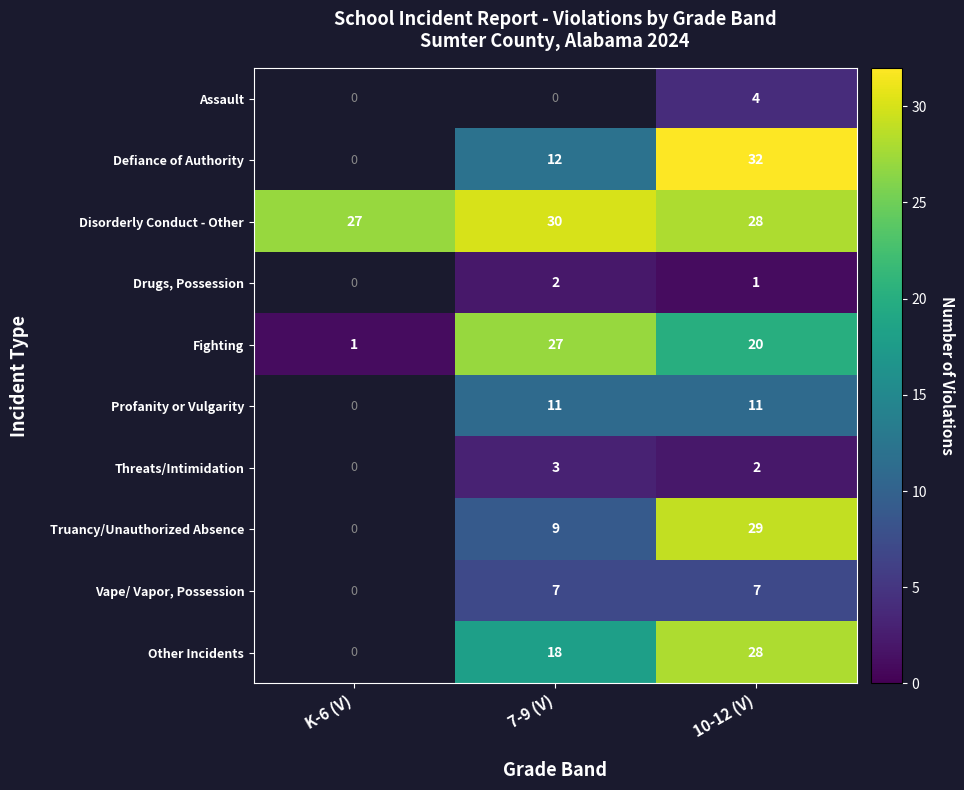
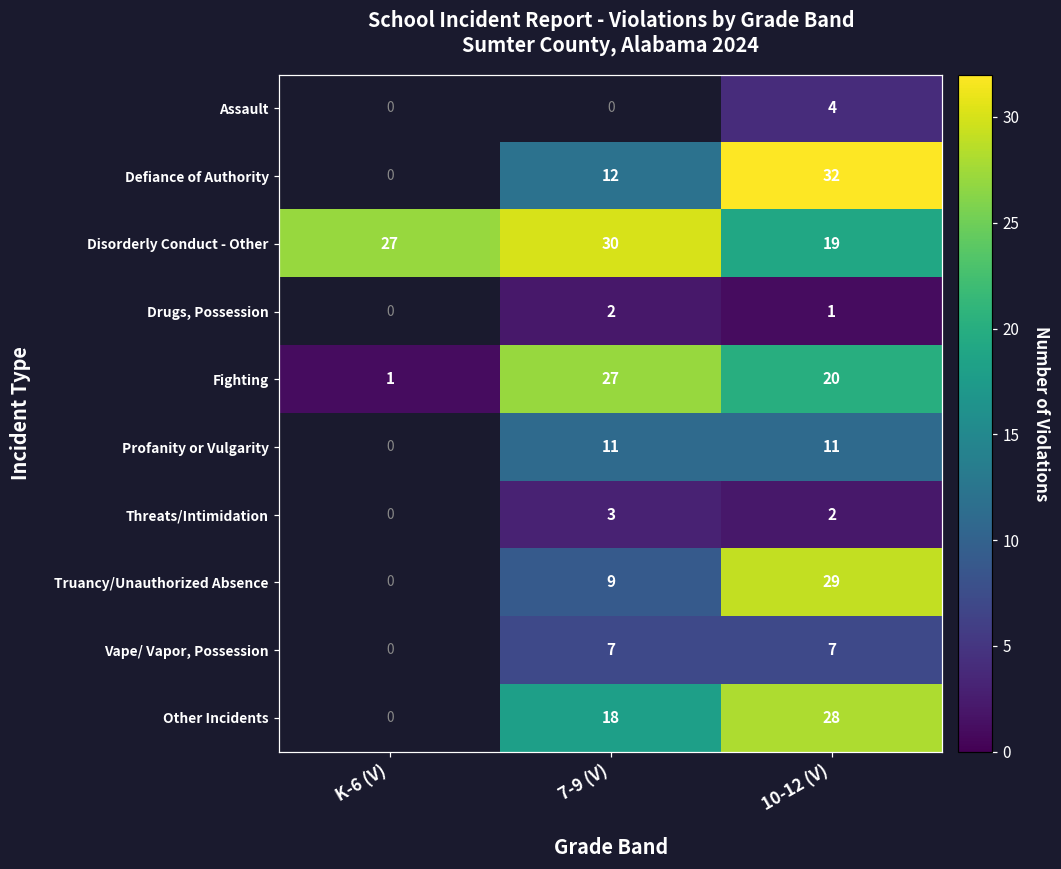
  {
    "Assault": {
      "10-12 (V)": 4
    },
    "Defiance of Authority": {
      "7-9 (V)": 12,
      "10-12 (V)": 32
    },
    "Disorderly Conduct - Other": {
      "K-6 (V)": 27,
      "7-9 (V)": 30,
-     "10-12 (V)": 28
+     "10-12 (V)": 19
    },
    "Drugs, Possession": {
      "7-9 (V)": 2,
      "10-12 (V)": 1
    },
    "Fighting": {
      "K-6 (V)": 1,
      "7-9 (V)": 27,
      "10-12 (V)": 20
    },
    "Profanity or Vulgarity": {
      "7-9 (V)": 11,
      "10-12 (V)": 11
    },
    "Threats/Intimidation": {
      "7-9 (V)": 3,
      "10-12 (V)": 2
    },
    "Truancy/Unauthorized Absence": {
      "7-9 (V)": 9,
      "10-12 (V)": 29
    },
    "Vape/ Vapor, Possession": {
      "7-9 (V)": 7,
      "10-12 (V)": 7
    },
    "Other Incidents": {
      "7-9 (V)": 18,
      "10-12 (V)": 28
    }
  }
